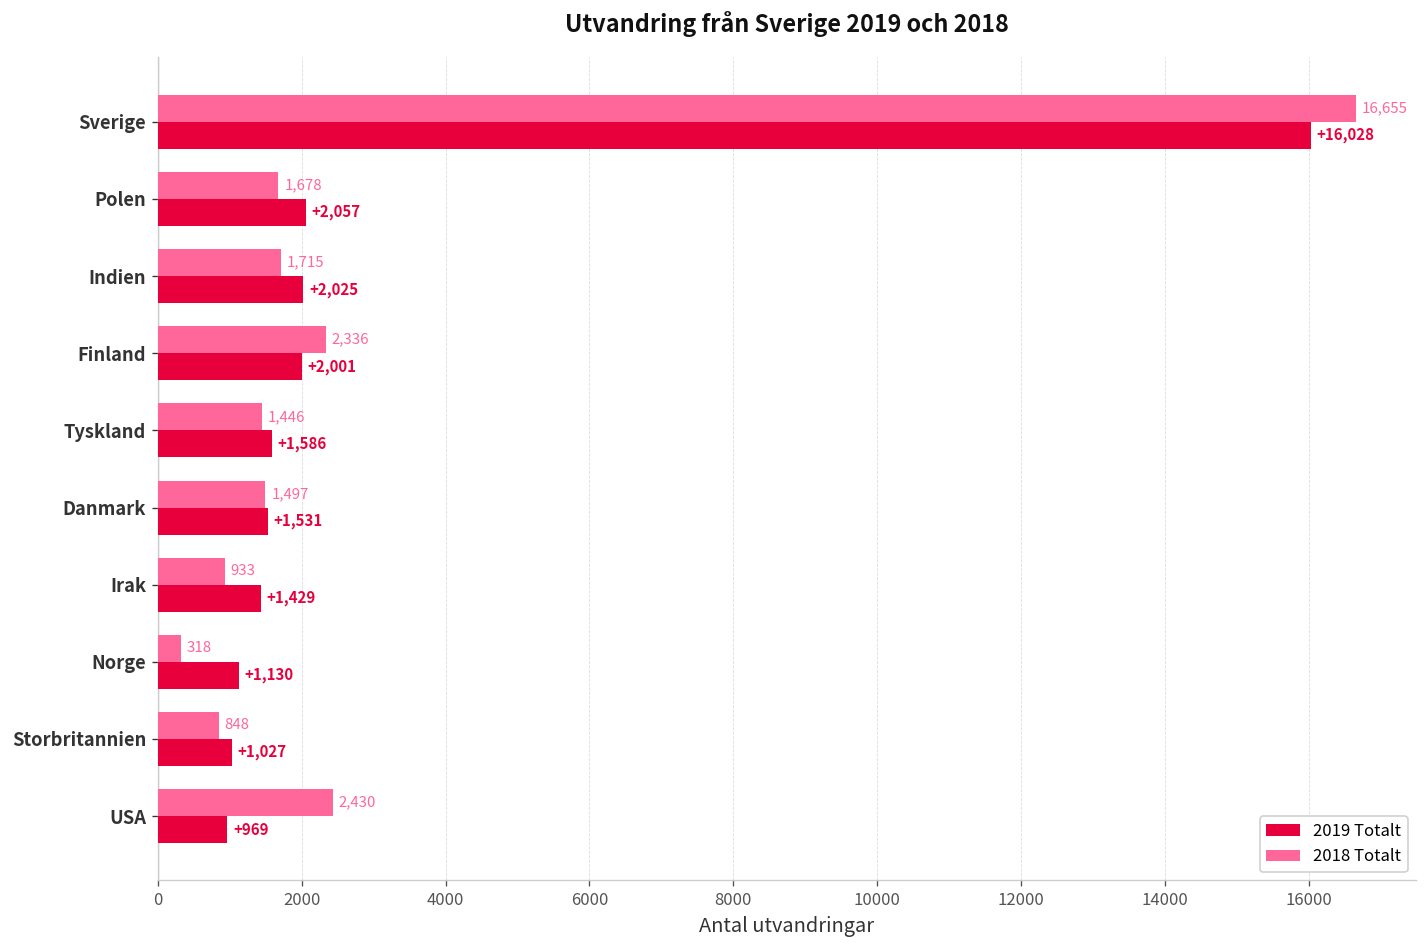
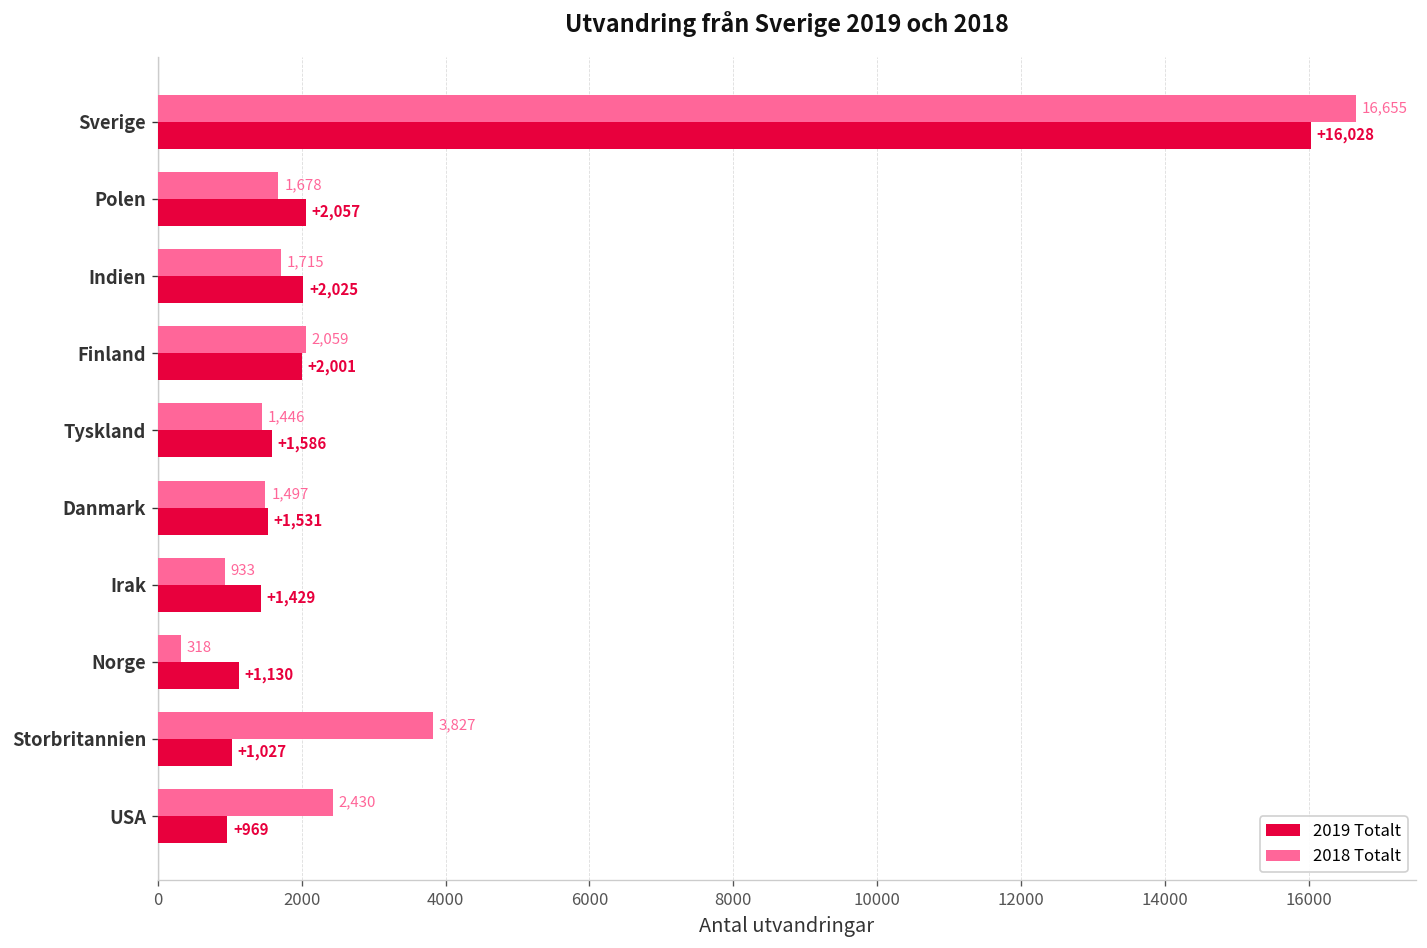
  {
    "2019 Totalt": {
      "Sverige": "+16,028",
      "Polen": "+2,057",
      "Indien": "+2,025",
      "Finland": "+2,001",
      "Tyskland": "+1,586",
      "Danmark": "+1,531",
      "Irak": "+1,429",
      "Norge": "+1,130",
      "Storbritannien": "+1,027",
      "USA": "+969"
    },
    "2018 Totalt": {
      "Sverige": "16,655",
      "Polen": "1,678",
      "Indien": "1,715",
-     "Finland": "2,336",
+     "Finland": "2,059",
      "Tyskland": "1,446",
      "Danmark": "1,497",
      "Irak": "933",
      "Norge": "318",
-     "Storbritannien": "848",
+     "Storbritannien": "3,827",
      "USA": "2,430"
    }
  }
